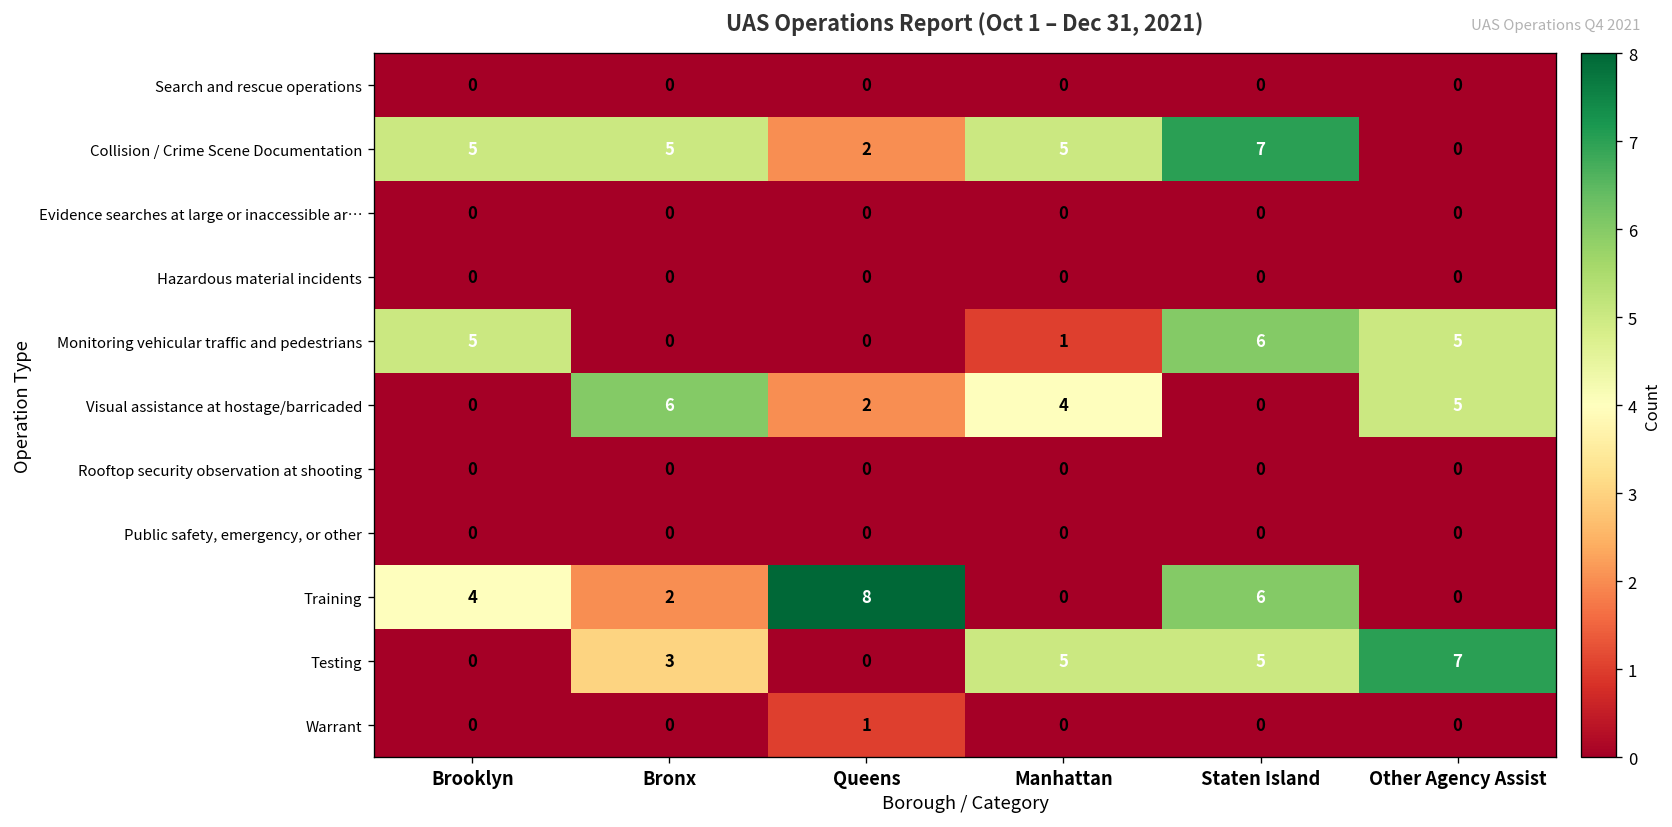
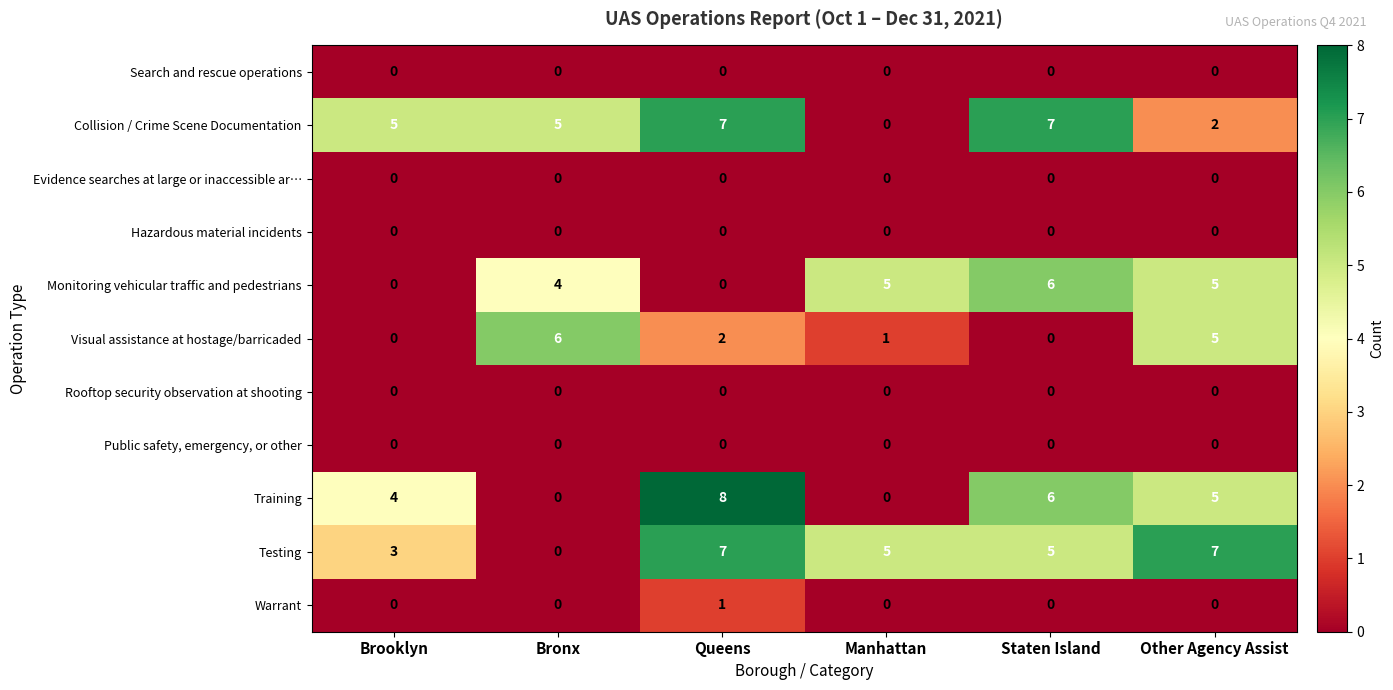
  {
    "Search and rescue operations": {
      "Brooklyn": 0,
      "Bronx": 0,
      "Queens": 0,
      "Manhattan": 0,
      "Staten Island": 0,
      "Other Agency Assist": 0
    },
    "Collision / Crime Scene Documentation": {
      "Brooklyn": 5,
      "Bronx": 5,
-     "Queens": 2,
-     "Manhattan": 5,
+     "Queens": 7,
+     "Manhattan": 0,
      "Staten Island": 7,
-     "Other Agency Assist": 0
+     "Other Agency Assist": 2
    },
    "Evidence searches at large or inaccessible ar…": {
      "Brooklyn": 0,
      "Bronx": 0,
      "Queens": 0,
      "Manhattan": 0,
      "Staten Island": 0,
      "Other Agency Assist": 0
    },
    "Hazardous material incidents": {
      "Brooklyn": 0,
      "Bronx": 0,
      "Queens": 0,
      "Manhattan": 0,
      "Staten Island": 0,
      "Other Agency Assist": 0
    },
    "Monitoring vehicular traffic and pedestrians": {
-     "Brooklyn": 5,
-     "Bronx": 0,
+     "Brooklyn": 0,
+     "Bronx": 4,
      "Queens": 0,
-     "Manhattan": 1,
+     "Manhattan": 5,
      "Staten Island": 6,
      "Other Agency Assist": 5
    },
    "Visual assistance at hostage/barricaded": {
      "Brooklyn": 0,
      "Bronx": 6,
      "Queens": 2,
-     "Manhattan": 4,
+     "Manhattan": 1,
      "Staten Island": 0,
      "Other Agency Assist": 5
    },
    "Rooftop security observation at shooting": {
      "Brooklyn": 0,
      "Bronx": 0,
      "Queens": 0,
      "Manhattan": 0,
      "Staten Island": 0,
      "Other Agency Assist": 0
    },
    "Public safety, emergency, or other": {
      "Brooklyn": 0,
      "Bronx": 0,
      "Queens": 0,
      "Manhattan": 0,
      "Staten Island": 0,
      "Other Agency Assist": 0
    },
    "Training": {
      "Brooklyn": 4,
-     "Bronx": 2,
+     "Bronx": 0,
      "Queens": 8,
      "Manhattan": 0,
      "Staten Island": 6,
-     "Other Agency Assist": 0
+     "Other Agency Assist": 5
    },
    "Testing": {
-     "Brooklyn": 0,
-     "Bronx": 3,
-     "Queens": 0,
+     "Brooklyn": 3,
+     "Bronx": 0,
+     "Queens": 7,
      "Manhattan": 5,
      "Staten Island": 5,
      "Other Agency Assist": 7
    },
    "Warrant": {
      "Brooklyn": 0,
      "Bronx": 0,
      "Queens": 1,
      "Manhattan": 0,
      "Staten Island": 0,
      "Other Agency Assist": 0
    }
  }
